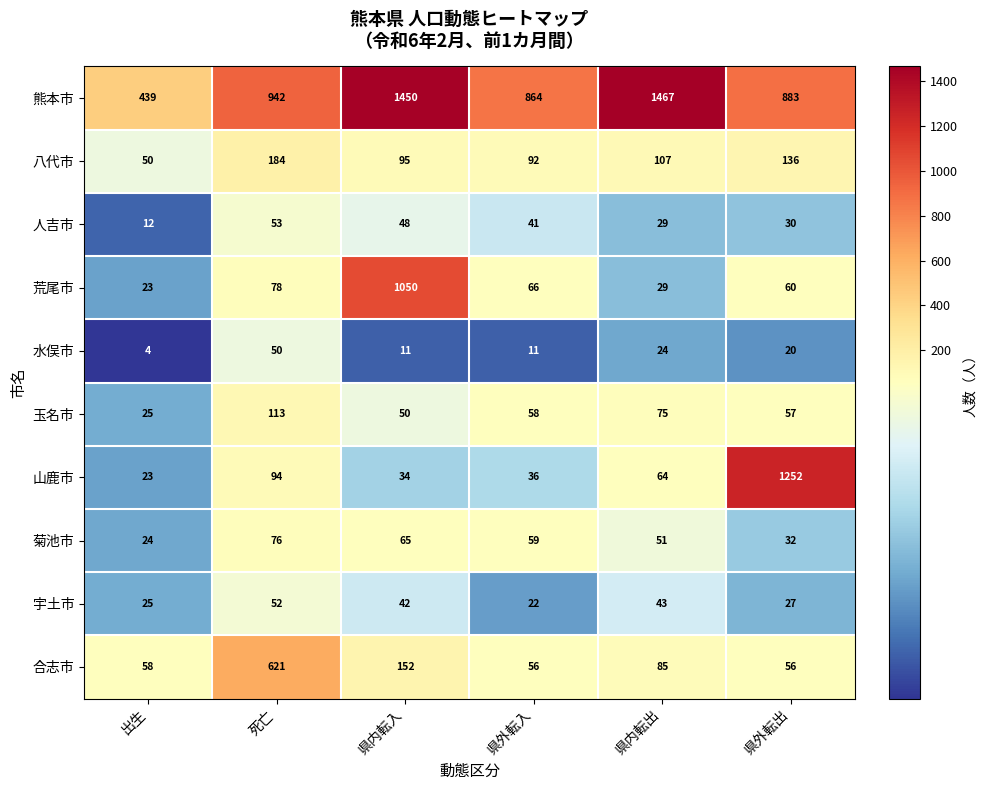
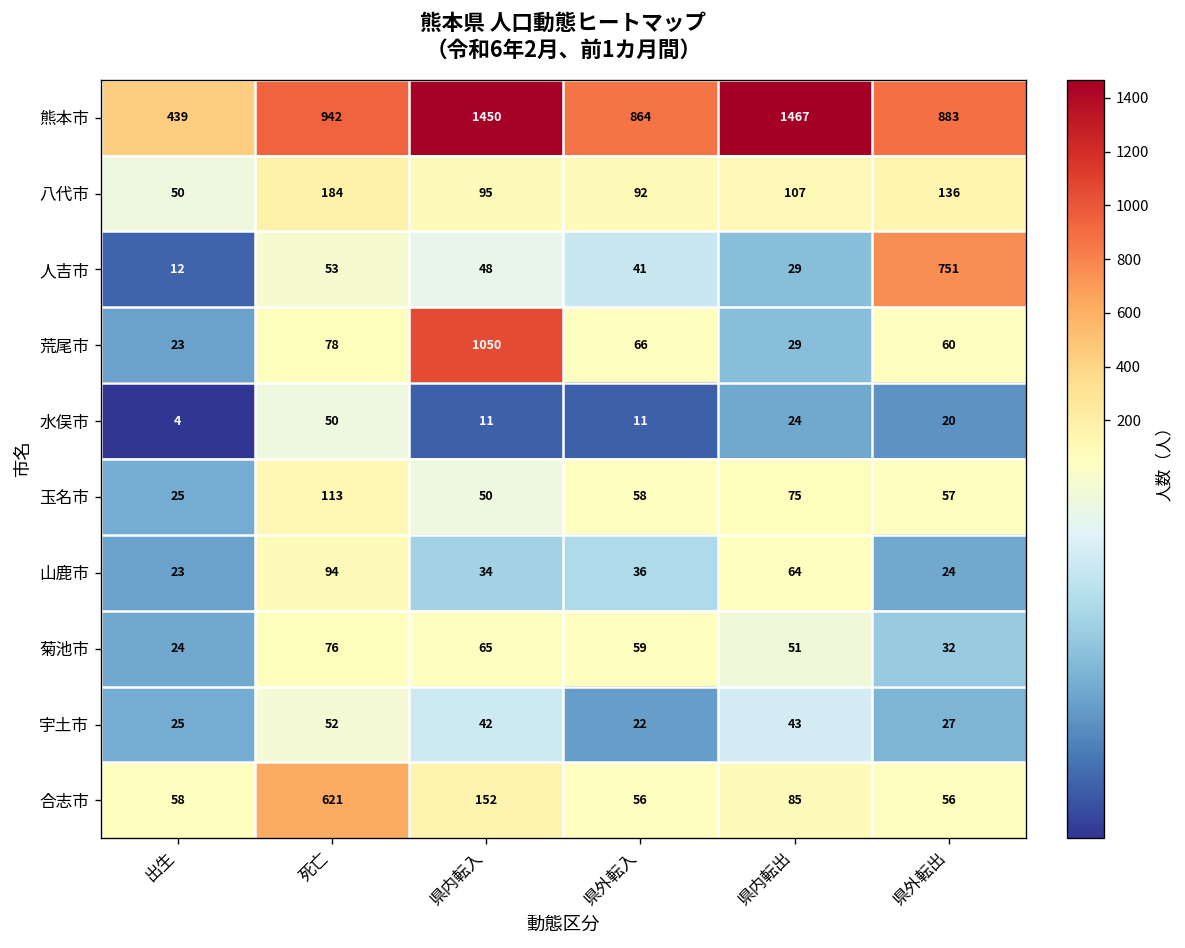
  {
    "熊本市": {
      "出生": 439,
      "死亡": 942,
      "県内転入": 1450,
      "県外転入": 864,
      "県内転出": 1467,
      "県外転出": 883
    },
    "八代市": {
      "出生": 50,
      "死亡": 184,
      "県内転入": 95,
      "県外転入": 92,
      "県内転出": 107,
      "県外転出": 136
    },
    "人吉市": {
      "出生": 12,
      "死亡": 53,
      "県内転入": 48,
      "県外転入": 41,
      "県内転出": 29,
-     "県外転出": 30
+     "県外転出": 751
    },
    "荒尾市": {
      "出生": 23,
      "死亡": 78,
      "県内転入": 1050,
      "県外転入": 66,
      "県内転出": 29,
      "県外転出": 60
    },
    "水俣市": {
      "出生": 4,
      "死亡": 50,
      "県内転入": 11,
      "県外転入": 11,
      "県内転出": 24,
      "県外転出": 20
    },
    "玉名市": {
      "出生": 25,
      "死亡": 113,
      "県内転入": 50,
      "県外転入": 58,
      "県内転出": 75,
      "県外転出": 57
    },
    "山鹿市": {
      "出生": 23,
      "死亡": 94,
      "県内転入": 34,
      "県外転入": 36,
      "県内転出": 64,
-     "県外転出": 1252
+     "県外転出": 24
    },
    "菊池市": {
      "出生": 24,
      "死亡": 76,
      "県内転入": 65,
      "県外転入": 59,
      "県内転出": 51,
      "県外転出": 32
    },
    "宇土市": {
      "出生": 25,
      "死亡": 52,
      "県内転入": 42,
      "県外転入": 22,
      "県内転出": 43,
      "県外転出": 27
    },
    "合志市": {
      "出生": 58,
      "死亡": 621,
      "県内転入": 152,
      "県外転入": 56,
      "県内転出": 85,
      "県外転出": 56
    }
  }
